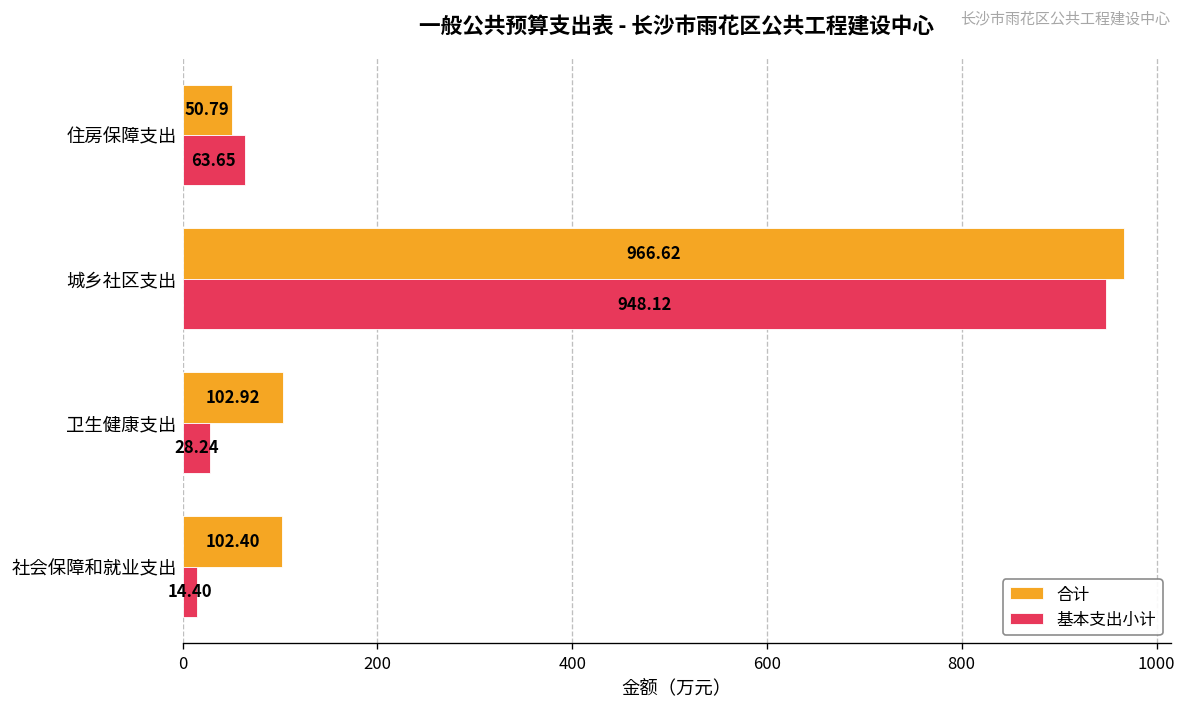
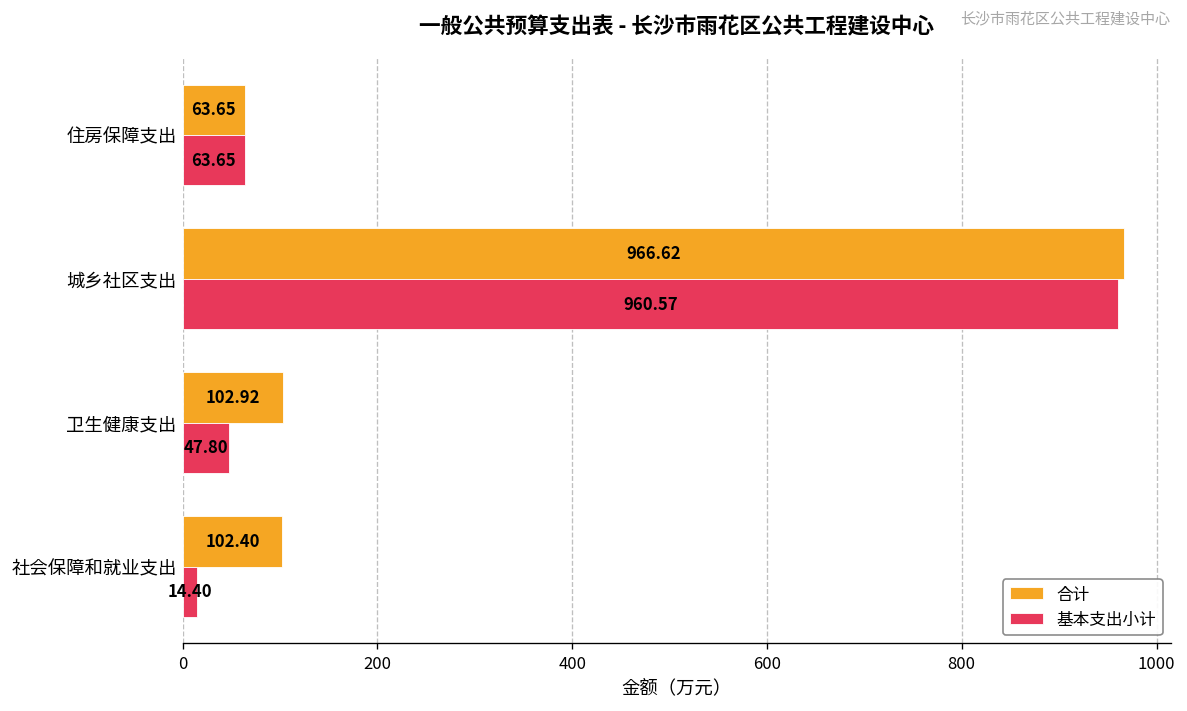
  {
    "合计": {
-     "住房保障支出": 50.79,
+     "住房保障支出": 63.65,
      "城乡社区支出": 966.62,
      "卫生健康支出": 102.92,
      "社会保障和就业支出": 102.40
    },
    "基本支出小计": {
      "住房保障支出": 63.65,
-     "城乡社区支出": 948.12,
-     "卫生健康支出": 28.24,
+     "城乡社区支出": 960.57,
+     "卫生健康支出": 47.80,
      "社会保障和就业支出": 14.40
    }
  }
